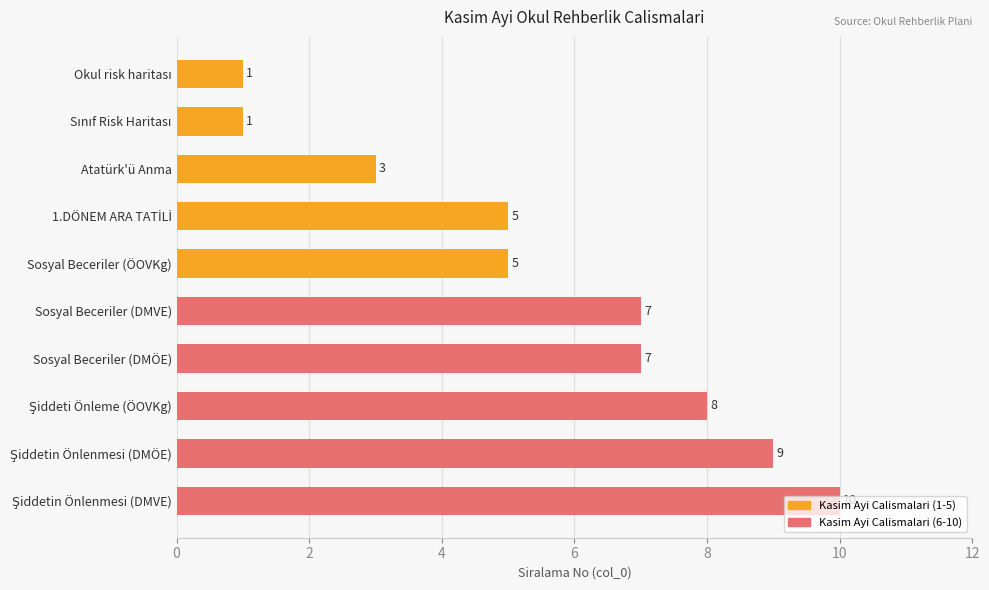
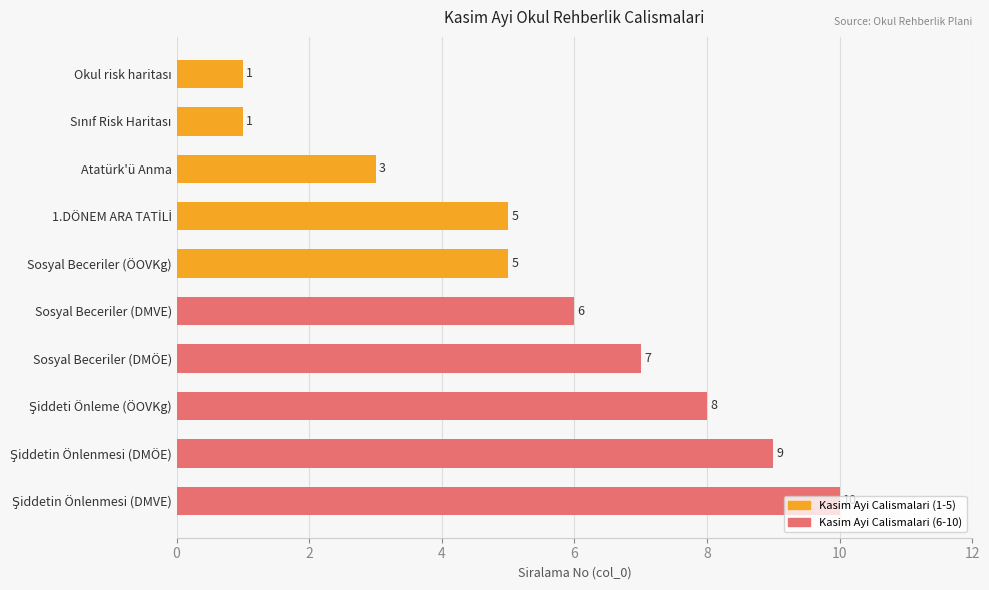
  {
    "Okul risk haritası": 1,
    "Sınıf Risk Haritası": 1,
    "Atatürk'ü Anma": 3,
    "1.DÖNEM ARA TATİLİ": 5,
    "Sosyal Beceriler (ÖOVKg)": 5,
-   "Sosyal Beceriler (DMVE)": 7,
+   "Sosyal Beceriler (DMVE)": 6,
    "Sosyal Beceriler (DMÖE)": 7,
    "Şiddeti Önleme (ÖOVKg)": 8,
    "Şiddetin Önlenmesi (DMÖE)": 9
  }
